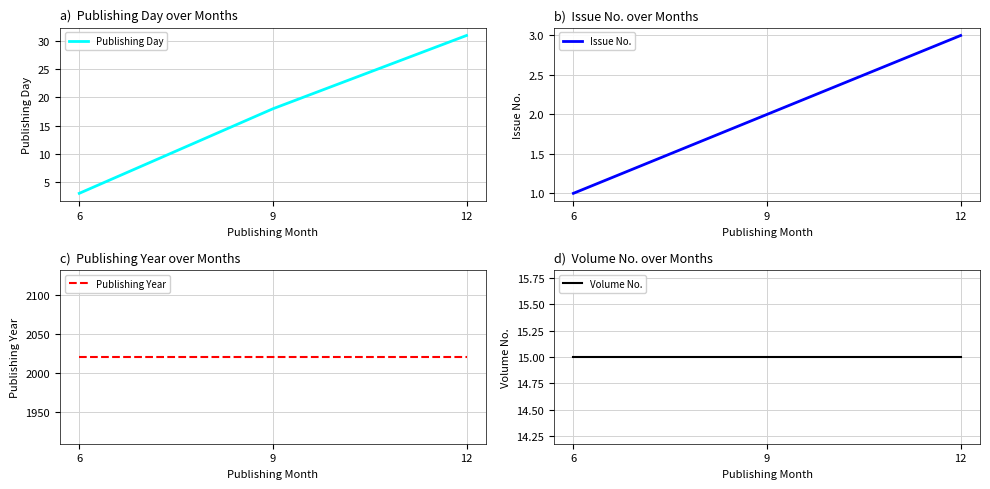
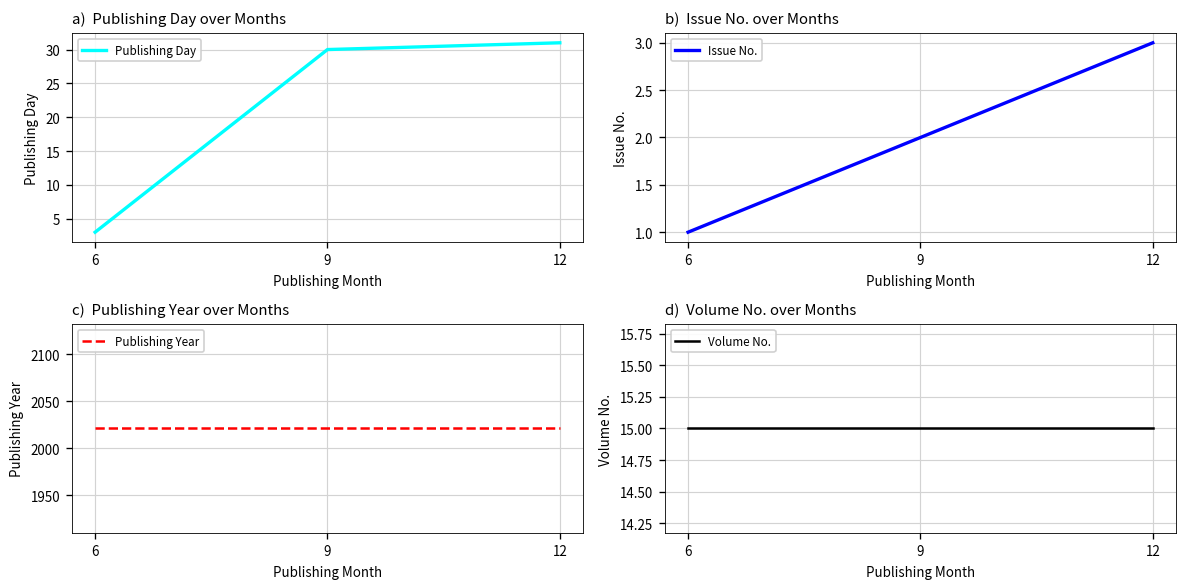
  {
    "a) Publishing Day over Months": {
      "6": 3,
-     "9": 18,
+     "9": 30,
      "12": 31
    },
    "b) Issue No. over Months": {
      "6": 1.0,
      "9": 2.0,
      "12": 3.0
    },
    "c) Publishing Year over Months": {
      "6": 2020,
      "9": 2020,
      "12": 2020
    },
    "d) Volume No. over Months": {
      "6": 15.00,
      "9": 15.00,
      "12": 15.00
    }
  }
